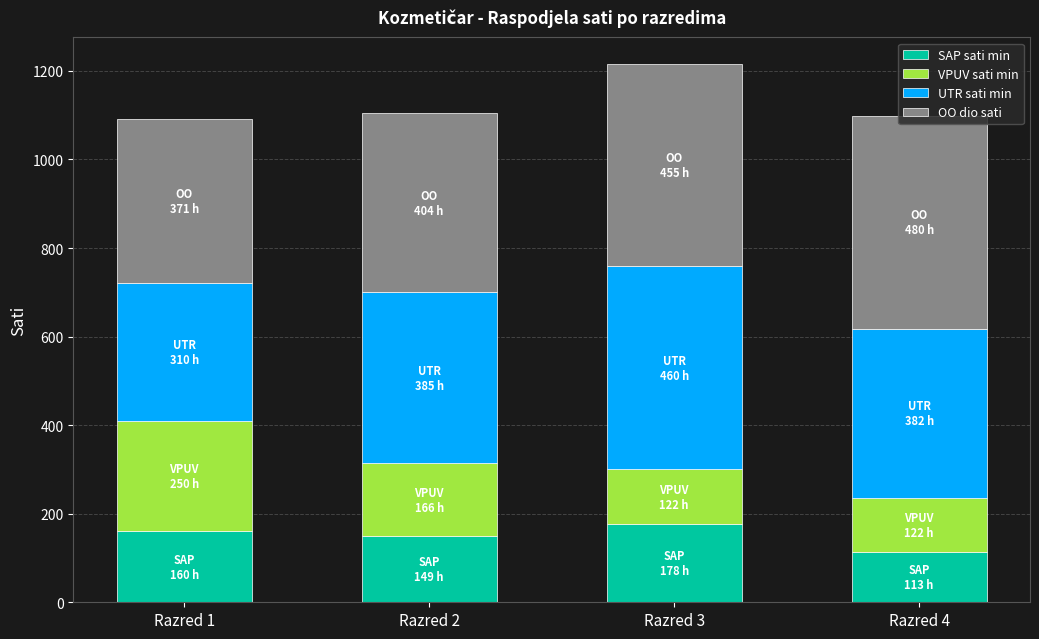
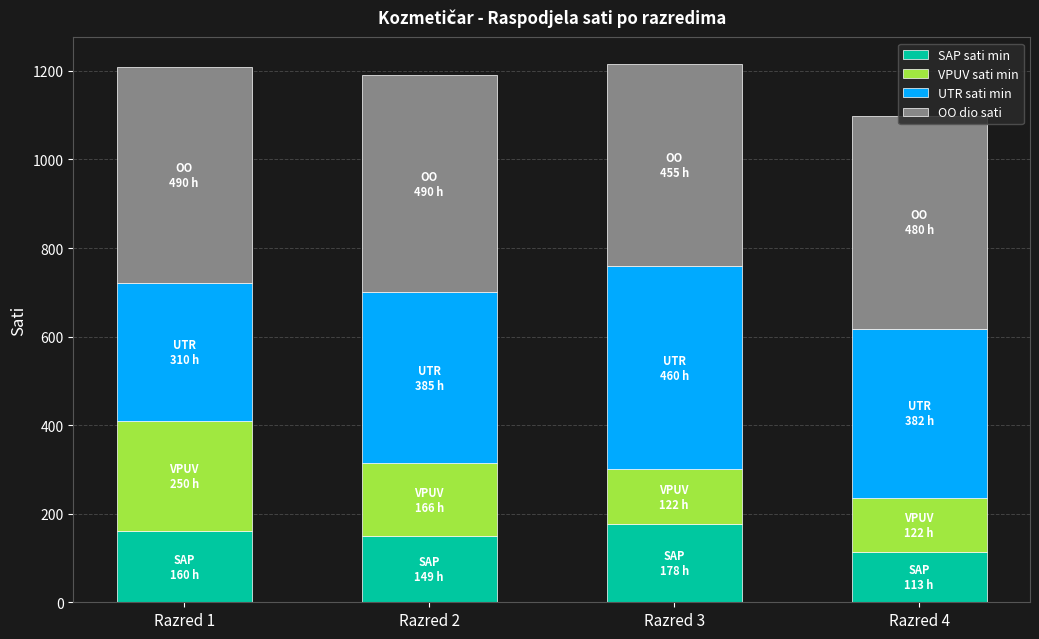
  {
    "SAP sati min": {
      "Razred 1": 160,
      "Razred 2": 149,
      "Razred 3": 178,
      "Razred 4": 113
    },
    "VPUV sati min": {
      "Razred 1": 250,
      "Razred 2": 166,
      "Razred 3": 122,
      "Razred 4": 122
    },
    "UTR sati min": {
      "Razred 1": 310,
      "Razred 2": 385,
      "Razred 3": 460,
      "Razred 4": 382
    },
    "OO dio sati": {
-     "Razred 1": 371,
-     "Razred 2": 404,
+     "Razred 1": 490,
+     "Razred 2": 490,
      "Razred 3": 455
    }
  }
